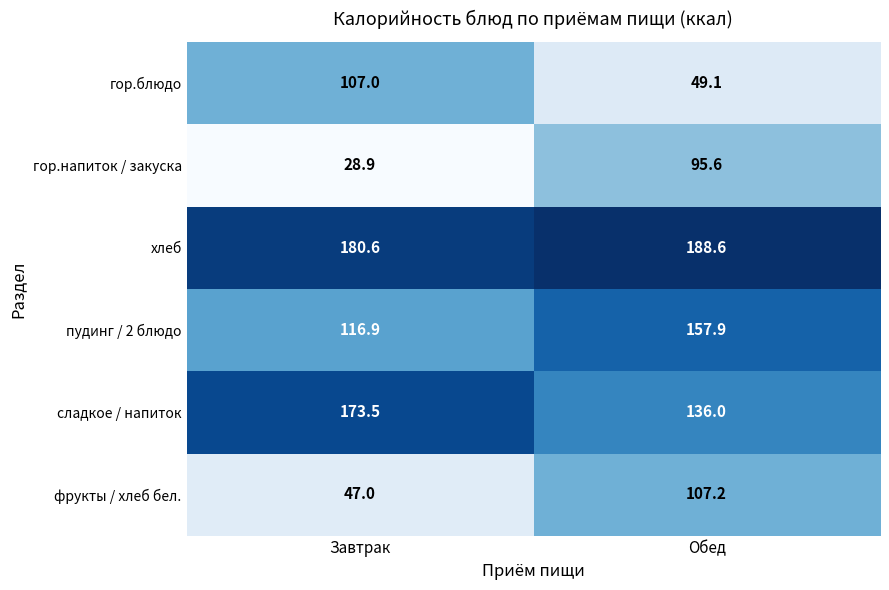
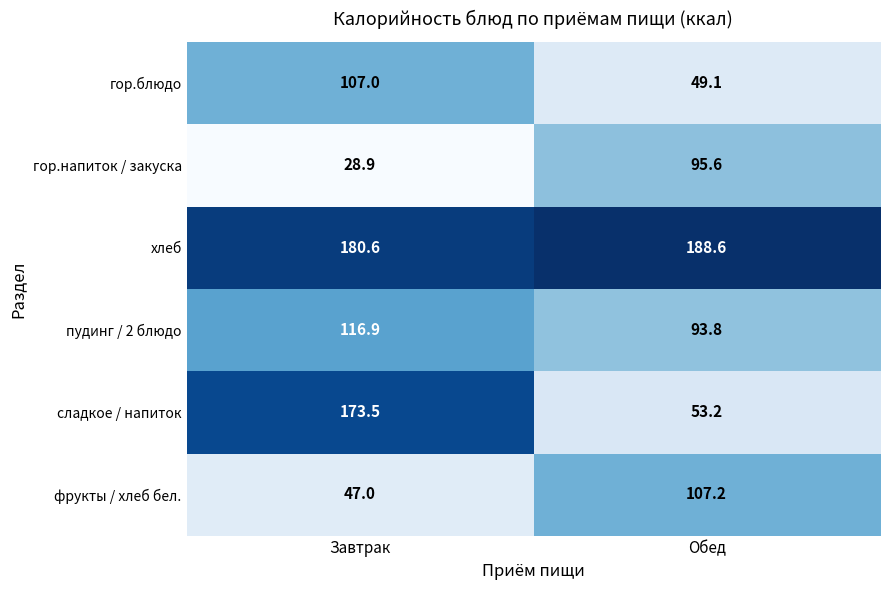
  {
    "гор.блюдо": {
      "Завтрак": 107.0,
      "Обед": 49.1
    },
    "гор.напиток / закуска": {
      "Завтрак": 28.9,
      "Обед": 95.6
    },
    "хлеб": {
      "Завтрак": 180.6,
      "Обед": 188.6
    },
    "пудинг / 2 блюдо": {
      "Завтрак": 116.9,
-     "Обед": 157.9
+     "Обед": 93.8
    },
    "сладкое / напиток": {
      "Завтрак": 173.5,
-     "Обед": 136.0
+     "Обед": 53.2
    },
    "фрукты / хлеб бел.": {
      "Завтрак": 47.0,
      "Обед": 107.2
    }
  }
